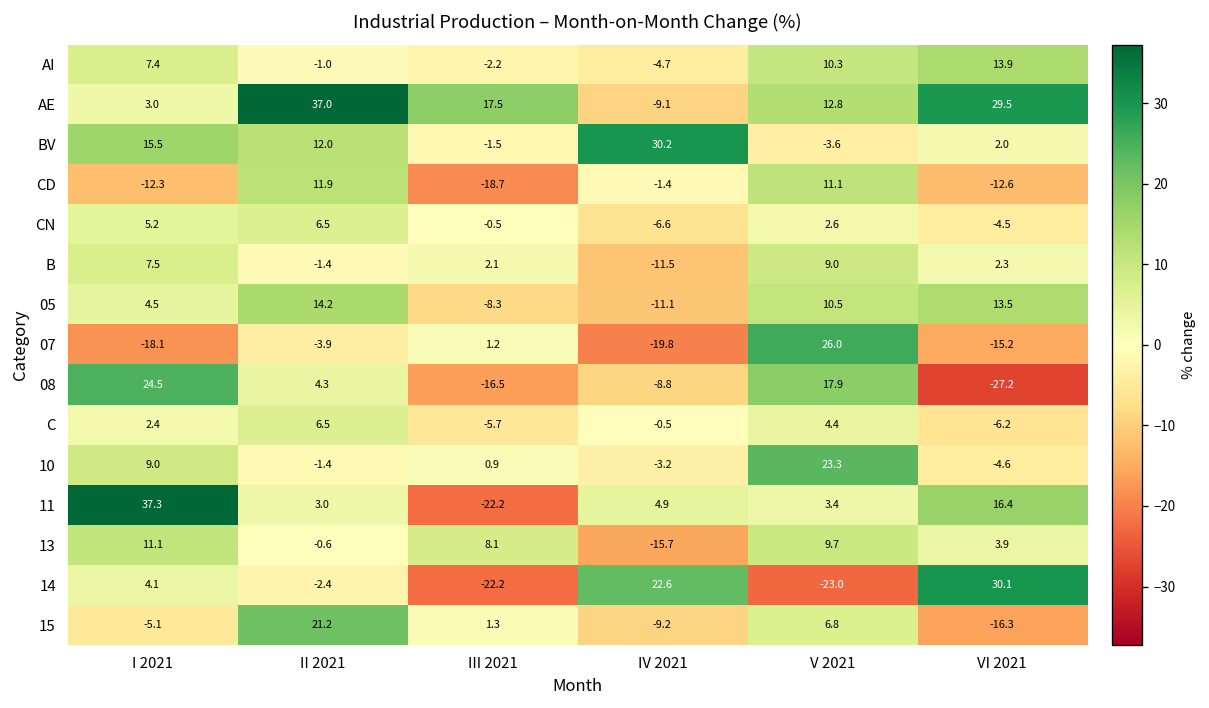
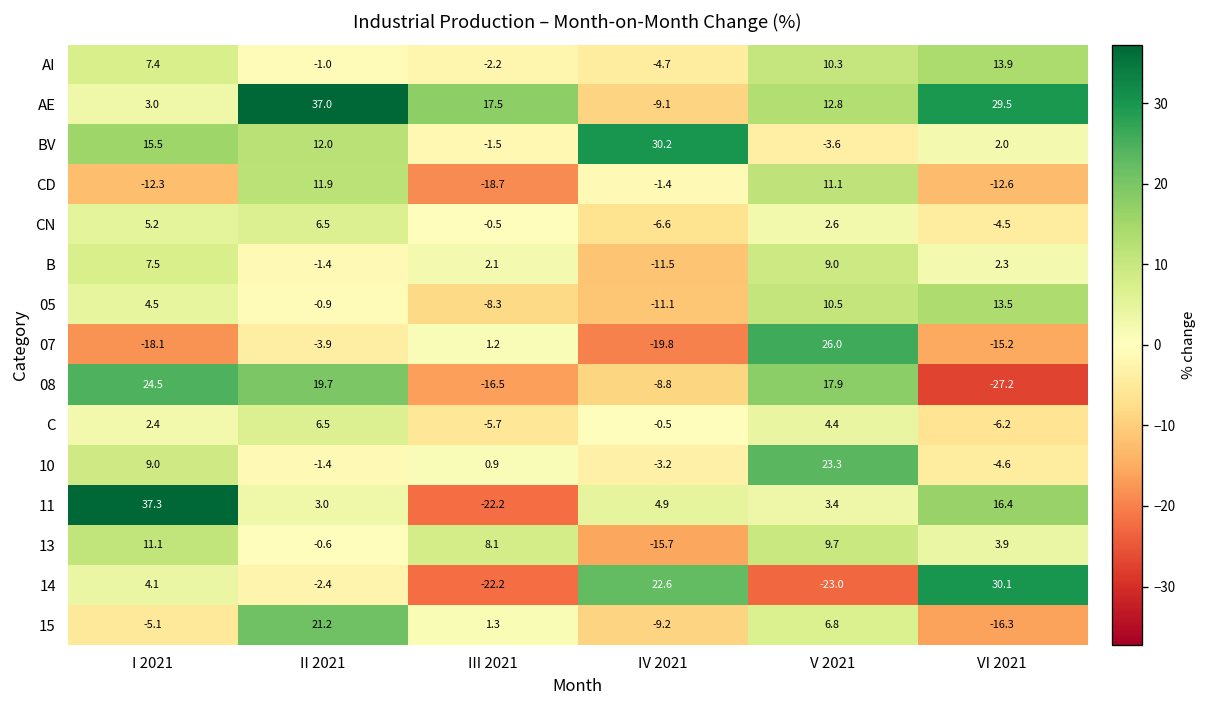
  {
    "AI": {
      "I 2021": 7.4,
      "II 2021": -1.0,
      "III 2021": -2.2,
      "IV 2021": -4.7,
      "V 2021": 10.3,
      "VI 2021": 13.9
    },
    "AE": {
      "I 2021": 3.0,
      "II 2021": 37.0,
      "III 2021": 17.5,
      "IV 2021": -9.1,
      "V 2021": 12.8,
      "VI 2021": 29.5
    },
    "BV": {
      "I 2021": 15.5,
      "II 2021": 12.0,
      "III 2021": -1.5,
      "IV 2021": 30.2,
      "V 2021": -3.6,
      "VI 2021": 2.0
    },
    "CD": {
      "I 2021": -12.3,
      "II 2021": 11.9,
      "III 2021": -18.7,
      "IV 2021": -1.4,
      "V 2021": 11.1,
      "VI 2021": -12.6
    },
    "CN": {
      "I 2021": 5.2,
      "II 2021": 6.5,
      "III 2021": -0.5,
      "IV 2021": -6.6,
      "V 2021": 2.6,
      "VI 2021": -4.5
    },
    "B": {
      "I 2021": 7.5,
      "II 2021": -1.4,
      "III 2021": 2.1,
      "IV 2021": -11.5,
      "V 2021": 9.0,
      "VI 2021": 2.3
    },
    "05": {
      "I 2021": 4.5,
-     "II 2021": 14.2,
+     "II 2021": -0.9,
      "III 2021": -8.3,
      "IV 2021": -11.1,
      "V 2021": 10.5,
      "VI 2021": 13.5
    },
    "07": {
      "I 2021": -18.1,
      "II 2021": -3.9,
      "III 2021": 1.2,
      "IV 2021": -19.8,
      "V 2021": 26.0,
      "VI 2021": -15.2
    },
    "08": {
      "I 2021": 24.5,
-     "II 2021": 4.3,
+     "II 2021": 19.7,
      "III 2021": -16.5,
      "IV 2021": -8.8,
      "V 2021": 17.9,
      "VI 2021": -27.2
    },
    "C": {
      "I 2021": 2.4,
      "II 2021": 6.5,
      "III 2021": -5.7,
      "IV 2021": -0.5,
      "V 2021": 4.4,
      "VI 2021": -6.2
    },
    "10": {
      "I 2021": 9.0,
      "II 2021": -1.4,
      "III 2021": 0.9,
      "IV 2021": -3.2,
      "V 2021": 23.3,
      "VI 2021": -4.6
    },
    "11": {
      "I 2021": 37.3,
      "II 2021": 3.0,
      "III 2021": -22.2,
      "IV 2021": 4.9,
      "V 2021": 3.4,
      "VI 2021": 16.4
    },
    "13": {
      "I 2021": 11.1,
      "II 2021": -0.6,
      "III 2021": 8.1,
      "IV 2021": -15.7,
      "V 2021": 9.7,
      "VI 2021": 3.9
    },
    "14": {
      "I 2021": 4.1,
      "II 2021": -2.4,
      "III 2021": -22.2,
      "IV 2021": 22.6,
      "V 2021": -23.0,
      "VI 2021": 30.1
    },
    "15": {
      "I 2021": -5.1,
      "II 2021": 21.2,
      "III 2021": 1.3,
      "IV 2021": -9.2,
      "V 2021": 6.8,
      "VI 2021": -16.3
    }
  }
